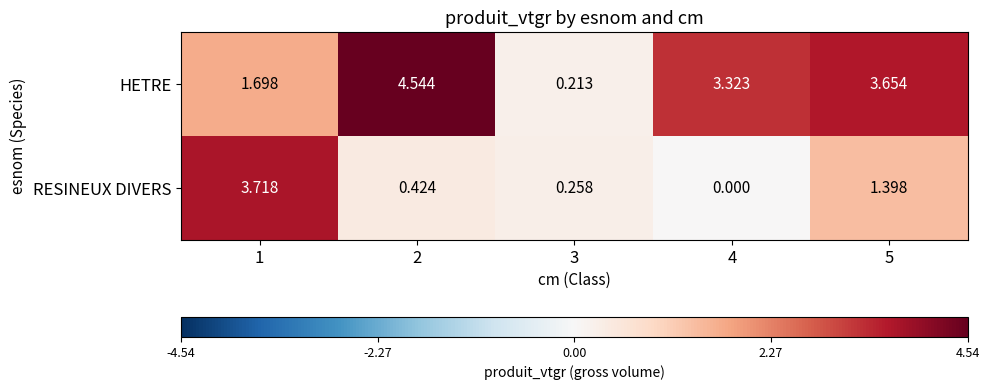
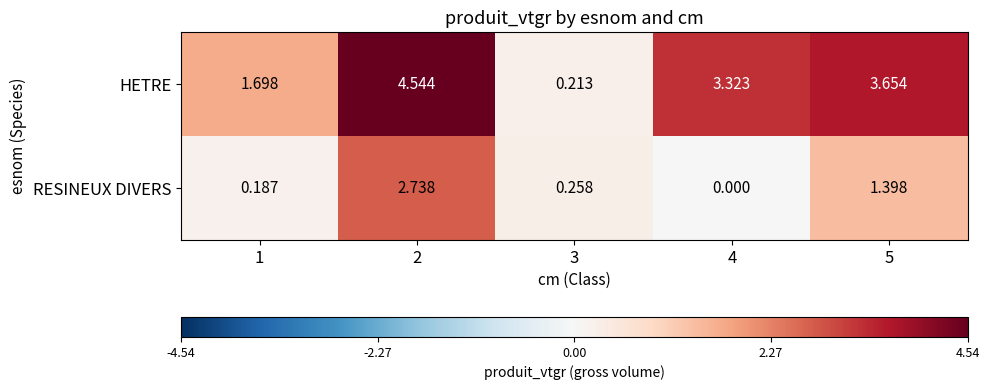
  {
    "HETRE": {
      "1": 1.698,
      "2": 4.544,
      "3": 0.213,
      "4": 3.323,
      "5": 3.654
    },
    "RESINEUX DIVERS": {
-     "1": 3.718,
-     "2": 0.424,
+     "1": 0.187,
+     "2": 2.738,
      "3": 0.258,
      "4": 0.000,
      "5": 1.398
    }
  }
